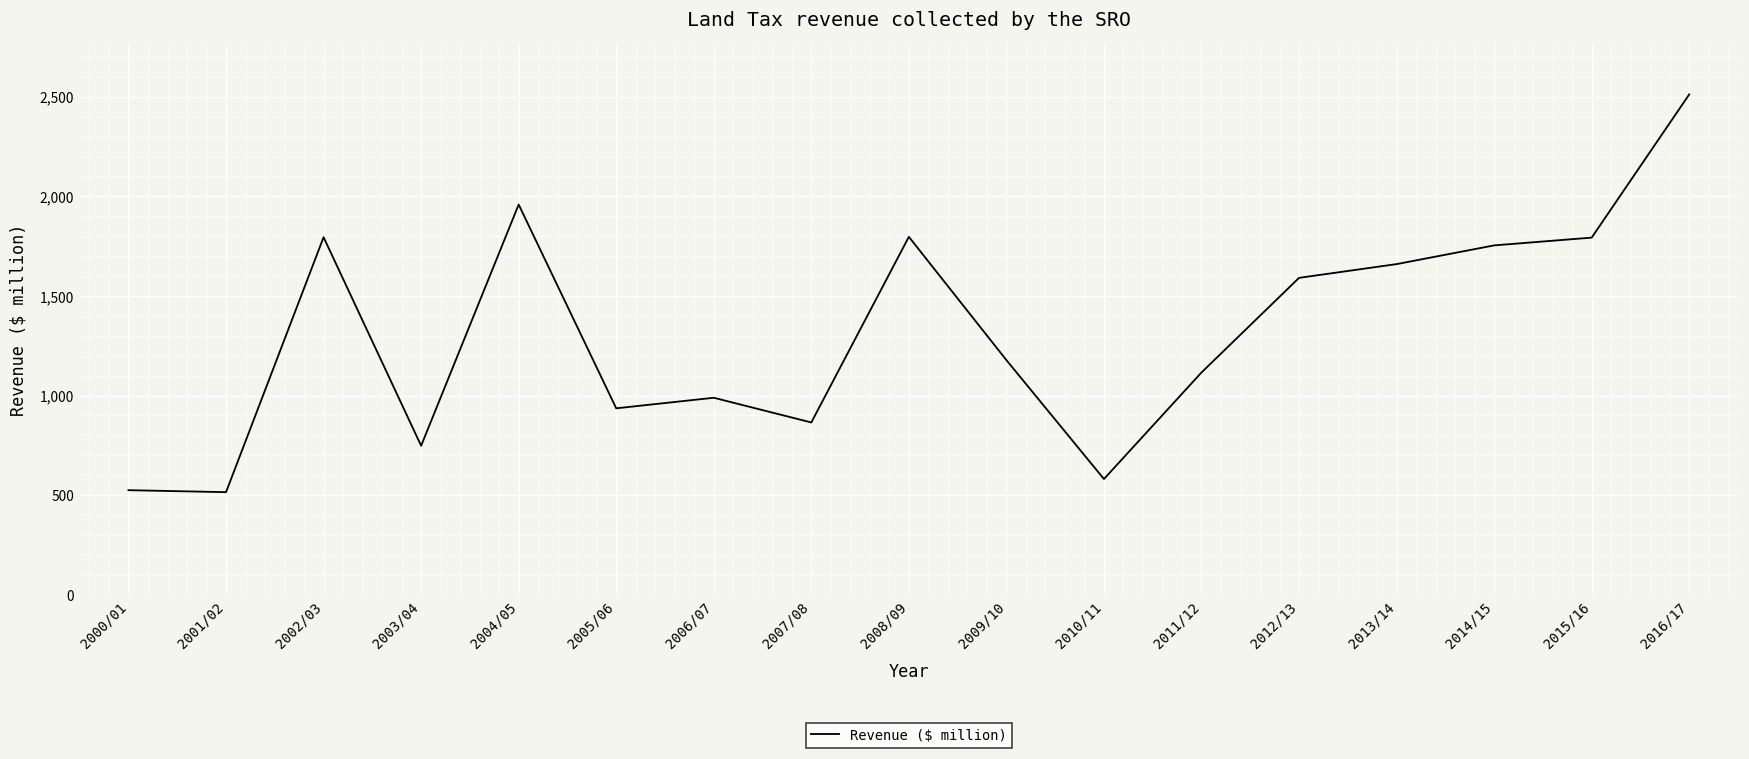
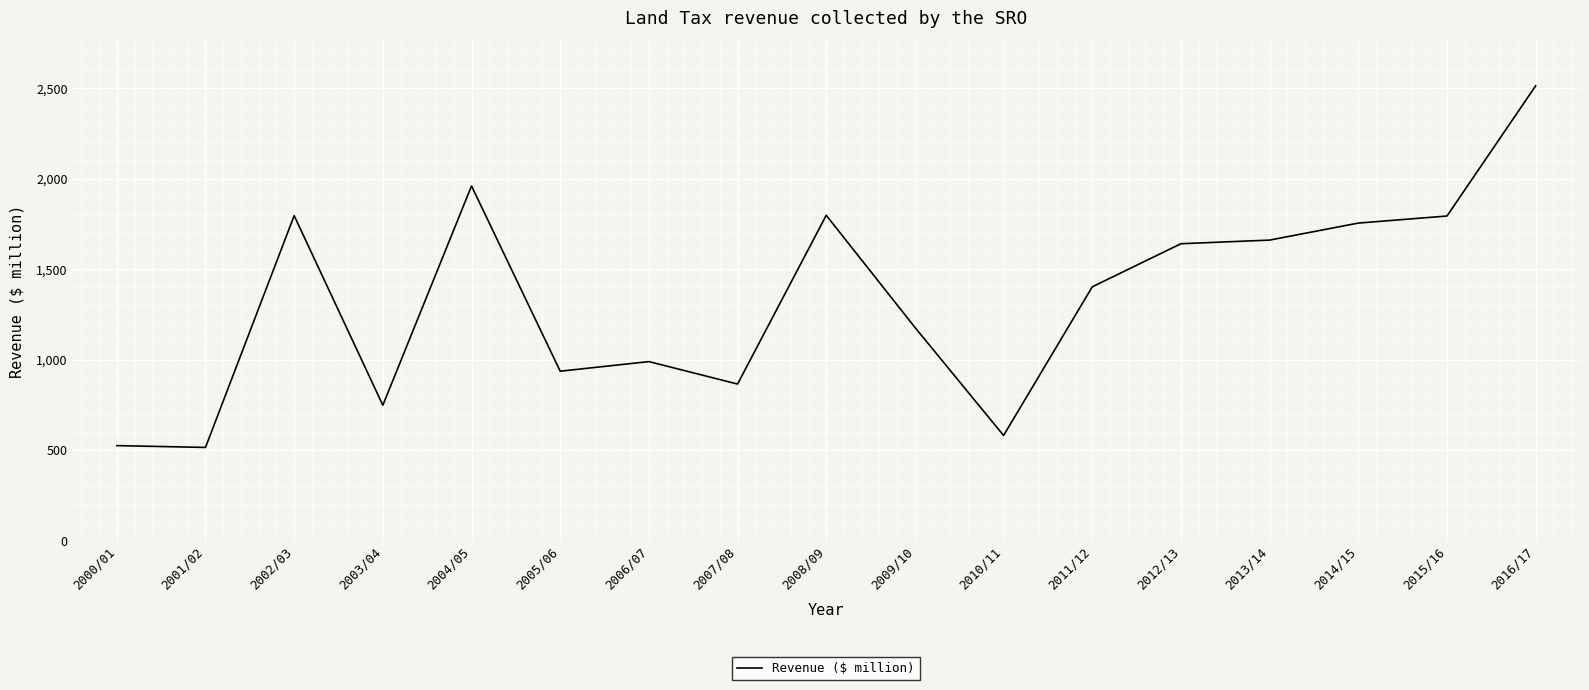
  {
    "2000/01": "530",
    "2001/02": "520",
    "2002/03": "1,800",
    "2003/04": "750",
    "2004/05": "1,960",
    "2005/06": "940",
    "2006/07": "990",
    "2007/08": "870",
    "2008/09": "1,800",
    "2009/10": "1,180",
    "2010/11": "580",
-   "2011/12": "1,120",
-   "2012/13": "1,590",
+   "2011/12": "1,400",
+   "2012/13": "1,640",
    "2013/14": "1,660",
    "2014/15": "1,750",
    "2015/16": "1,790",
    "2016/17": "2,510"
  }
